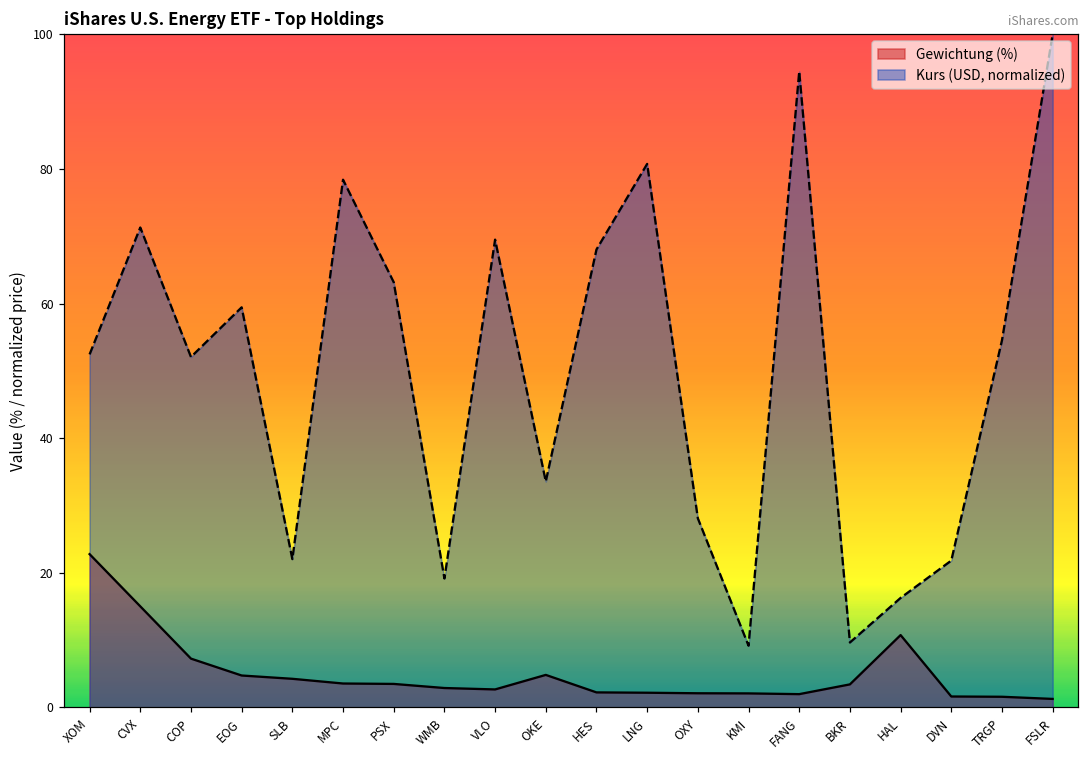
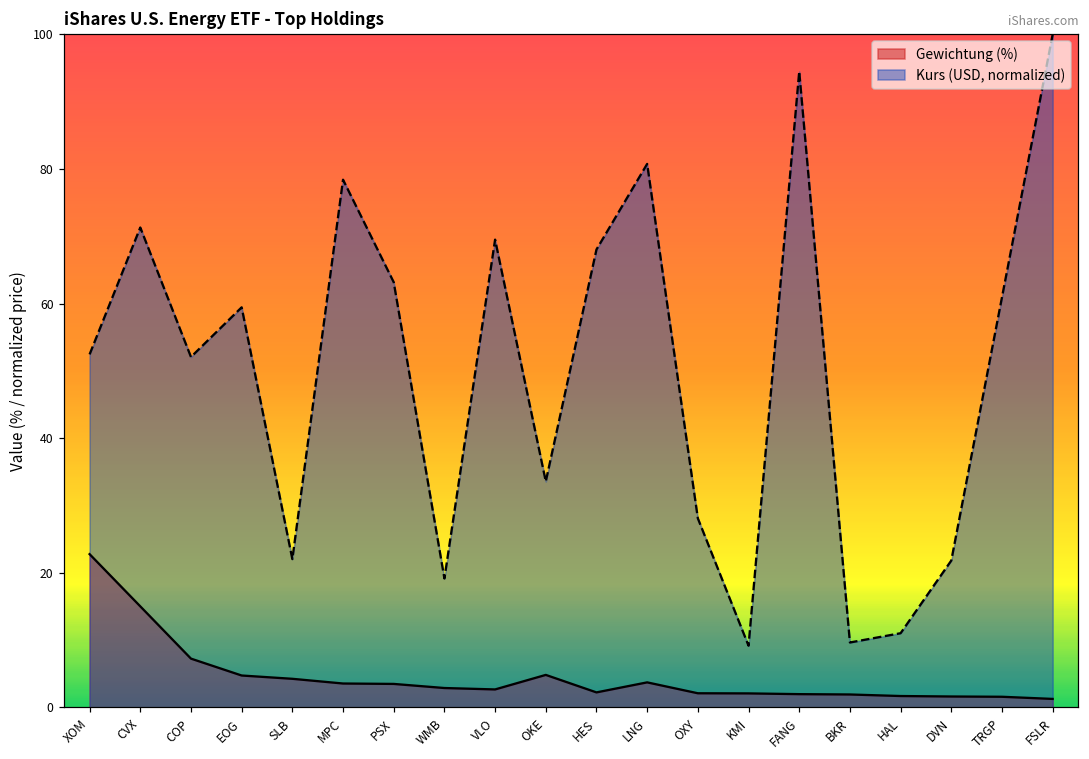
  {
    "Gewichtung (%)": {
      "XOM": 23,
      "CVX": 15,
      "COP": 7,
      "EOG": 5,
      "SLB": 4,
      "MPC": 4,
      "PSX": 3,
      "WMB": 3,
      "VLO": 3,
      "OKE": 5,
      "HES": 2,
-     "LNG": 2,
+     "LNG": 4,
      "OXY": 2,
      "KMI": 2,
      "FANG": 2,
-     "BKR": 3,
-     "HAL": 11,
+     "BKR": 2,
+     "HAL": 2,
      "DVN": 2,
      "TRGP": 2,
      "FSLR": 1
    },
    "Kurs (USD, normalized)": {
      "XOM": 52,
      "CVX": 71,
      "COP": 52,
      "EOG": 59,
      "SLB": 22,
      "MPC": 78,
      "PSX": 63,
      "WMB": 19,
      "VLO": 70,
      "OKE": 34,
      "HES": 68,
      "LNG": 81,
      "OXY": 28,
      "KMI": 9,
      "FANG": 94,
      "BKR": 10,
-     "HAL": 16,
+     "HAL": 11,
      "DVN": 22,
-     "TRGP": 55,
+     "TRGP": 61,
      "FSLR": 100
    }
  }
